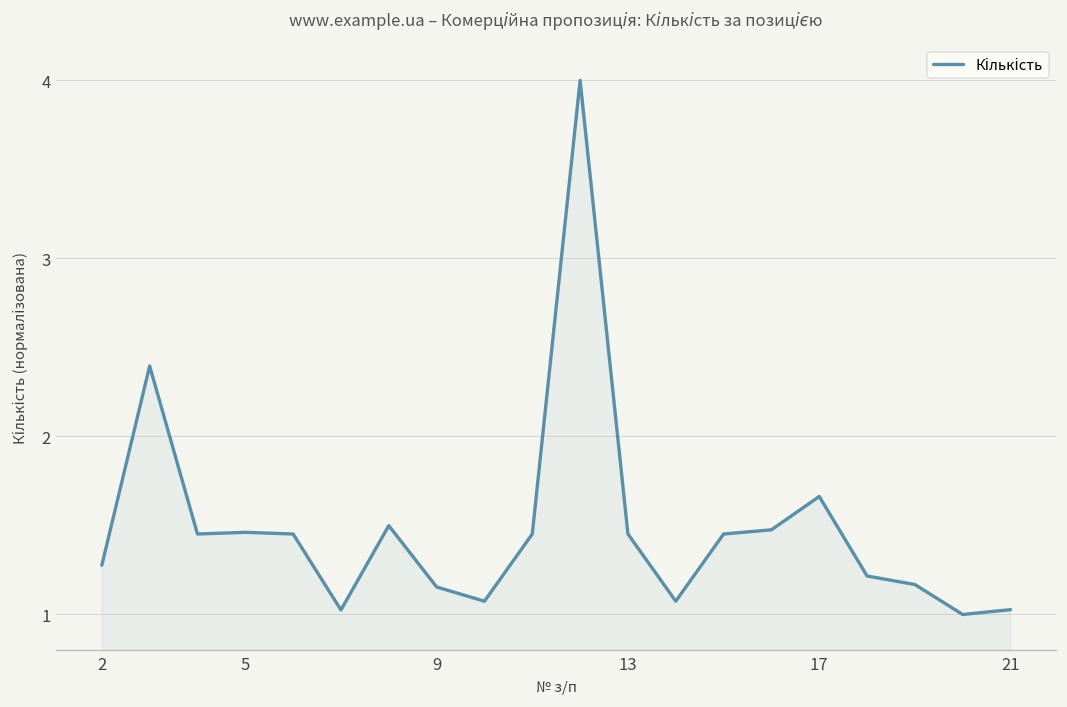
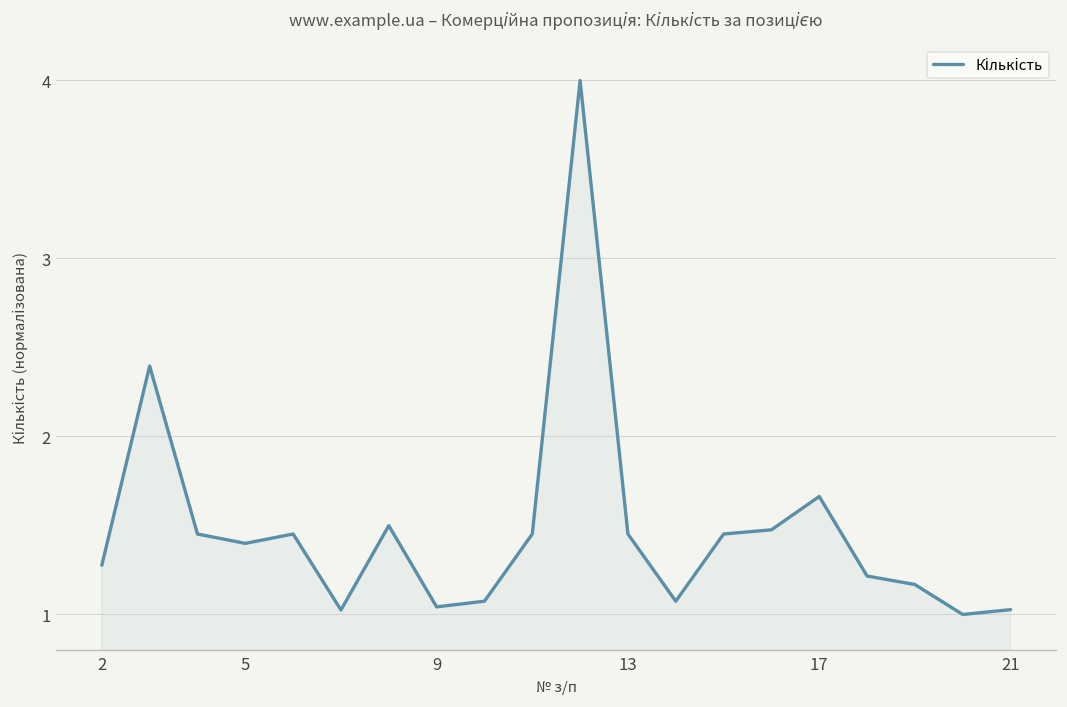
  {
    "2": 1.28,
-   "5": 1.46,
-   "9": 1.15,
+   "5": 1.40,
+   "9": 1.04,
    "13": 1.45,
    "17": 1.66,
    "21": 1.03
  }
